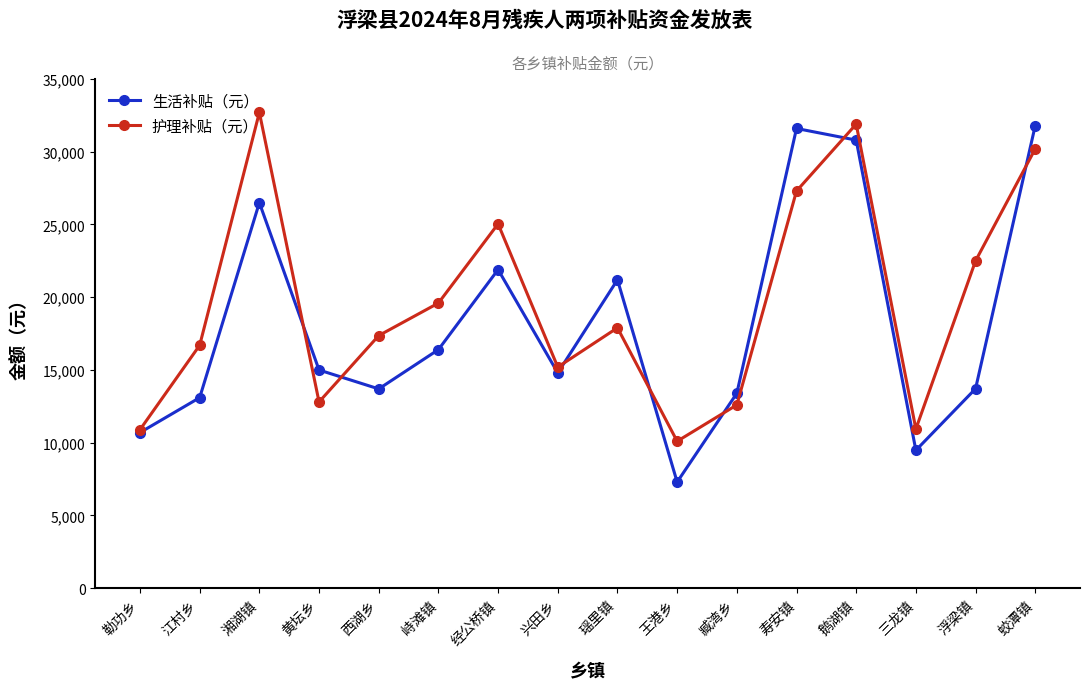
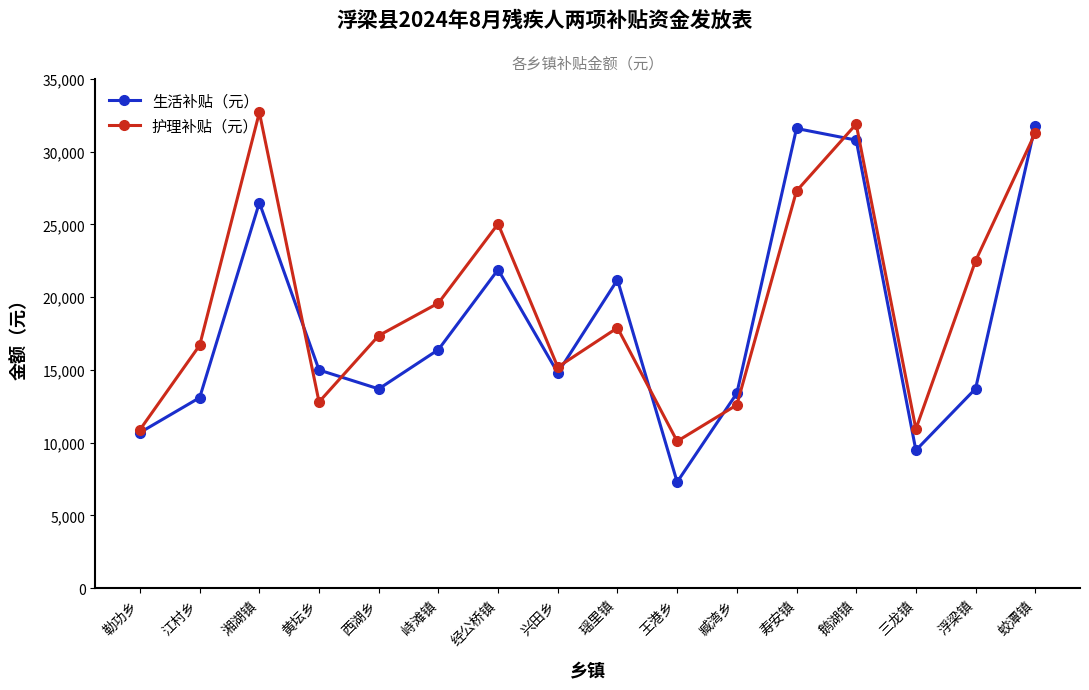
  {
    "生活补贴（元）": {
      "勒功乡": "10,700",
      "江村乡": "13,100",
      "湘湖镇": "26,500",
      "黄坛乡": "15,000",
      "西湖乡": "13,700",
      "峙滩镇": "16,400",
      "经公桥镇": "21,900",
      "兴田乡": "14,800",
      "瑶里镇": "21,200",
      "王港乡": "7,300",
      "臧湾乡": "13,400",
      "寿安镇": "31,600",
      "鹅湖镇": "30,800",
      "三龙镇": "9,500",
      "浮梁镇": "13,700",
      "蛟潭镇": "31,800"
    },
    "护理补贴（元）": {
      "勒功乡": "10,900",
      "江村乡": "16,700",
      "湘湖镇": "32,700",
      "黄坛乡": "12,800",
      "西湖乡": "17,400",
      "峙滩镇": "19,600",
      "经公桥镇": "25,000",
      "兴田乡": "15,200",
      "瑶里镇": "17,900",
      "王港乡": "10,100",
      "臧湾乡": "12,600",
      "寿安镇": "27,300",
      "鹅湖镇": "31,900",
      "三龙镇": "10,900",
      "浮梁镇": "22,500",
-     "蛟潭镇": "30,200"
+     "蛟潭镇": "31,300"
    }
  }
